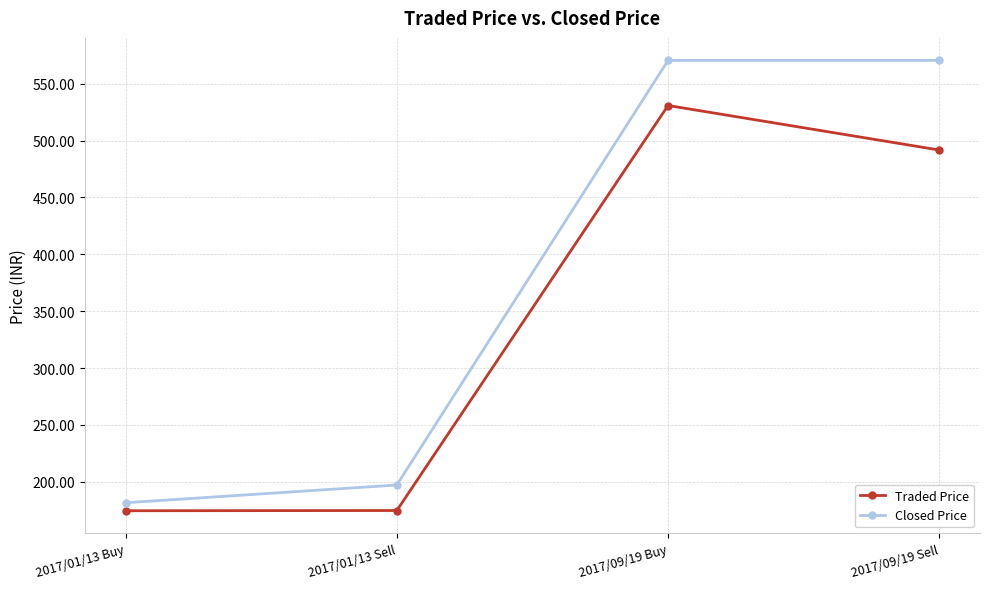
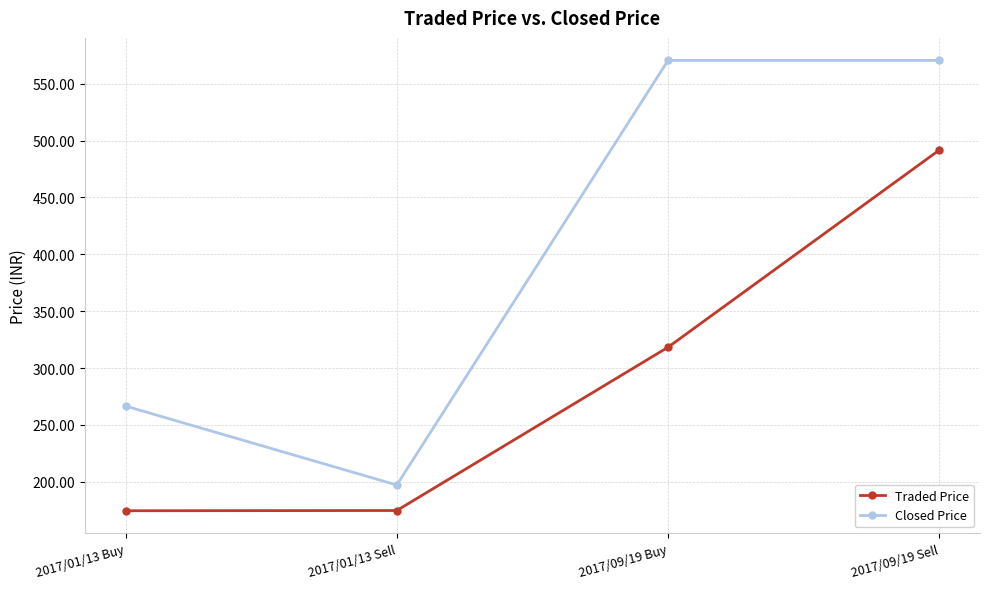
  {
    "Traded Price": {
      "2017/01/13 Buy": 175,
      "2017/01/13 Sell": 175,
-     "2017/09/19 Buy": 531,
+     "2017/09/19 Buy": 318,
      "2017/09/19 Sell": 492
    },
    "Closed Price": {
-     "2017/01/13 Buy": 182,
+     "2017/01/13 Buy": 267,
      "2017/01/13 Sell": 197,
      "2017/09/19 Buy": 570,
      "2017/09/19 Sell": 570
    }
  }
